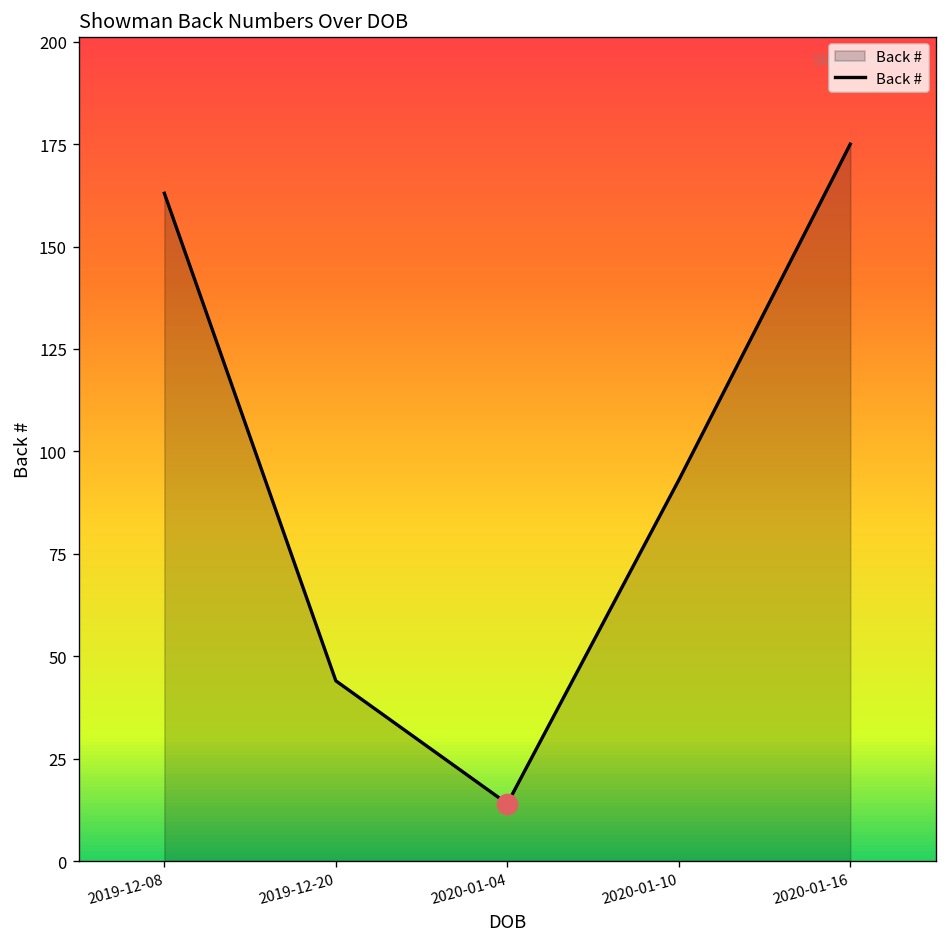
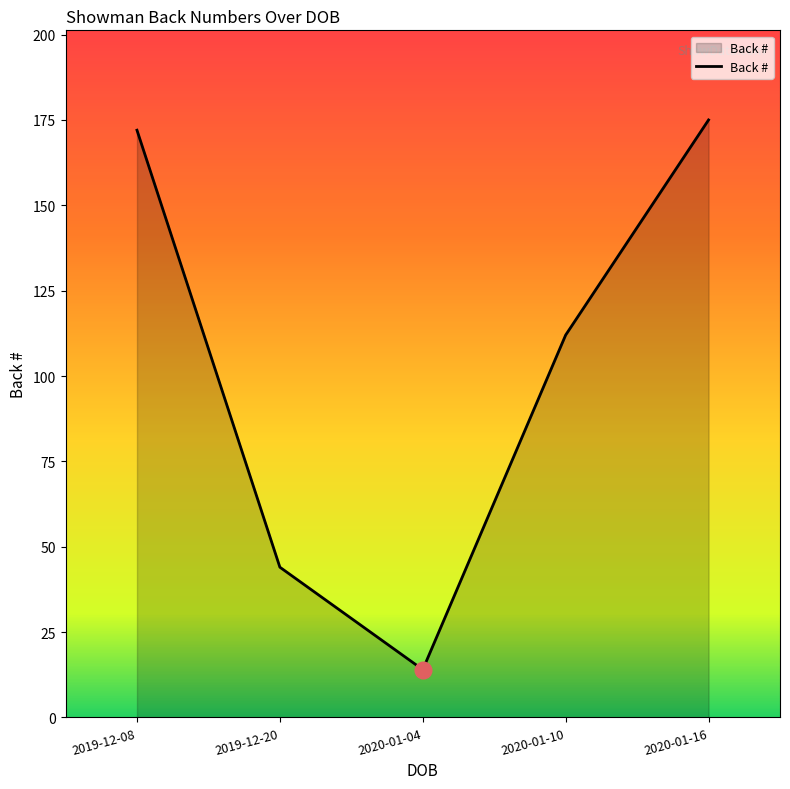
  {
    "Back #": {
-     "2019-12-08": 163,
+     "2019-12-08": 172,
      "2019-12-20": 44,
-     "2020-01-10": 93,
+     "2020-01-10": 112,
      "2020-01-16": 175
    }
  }
